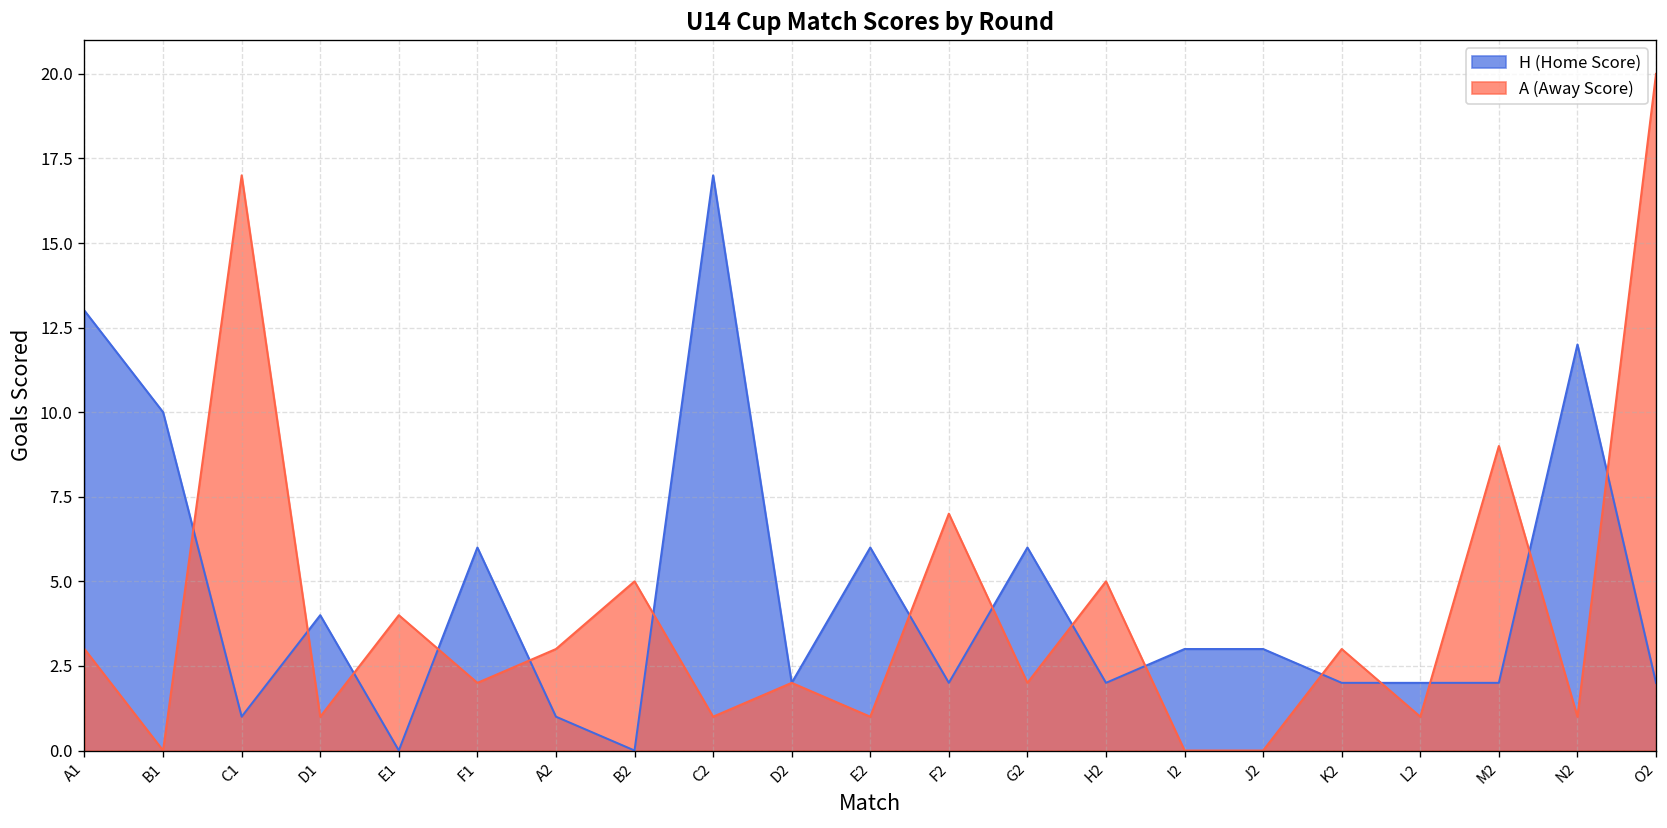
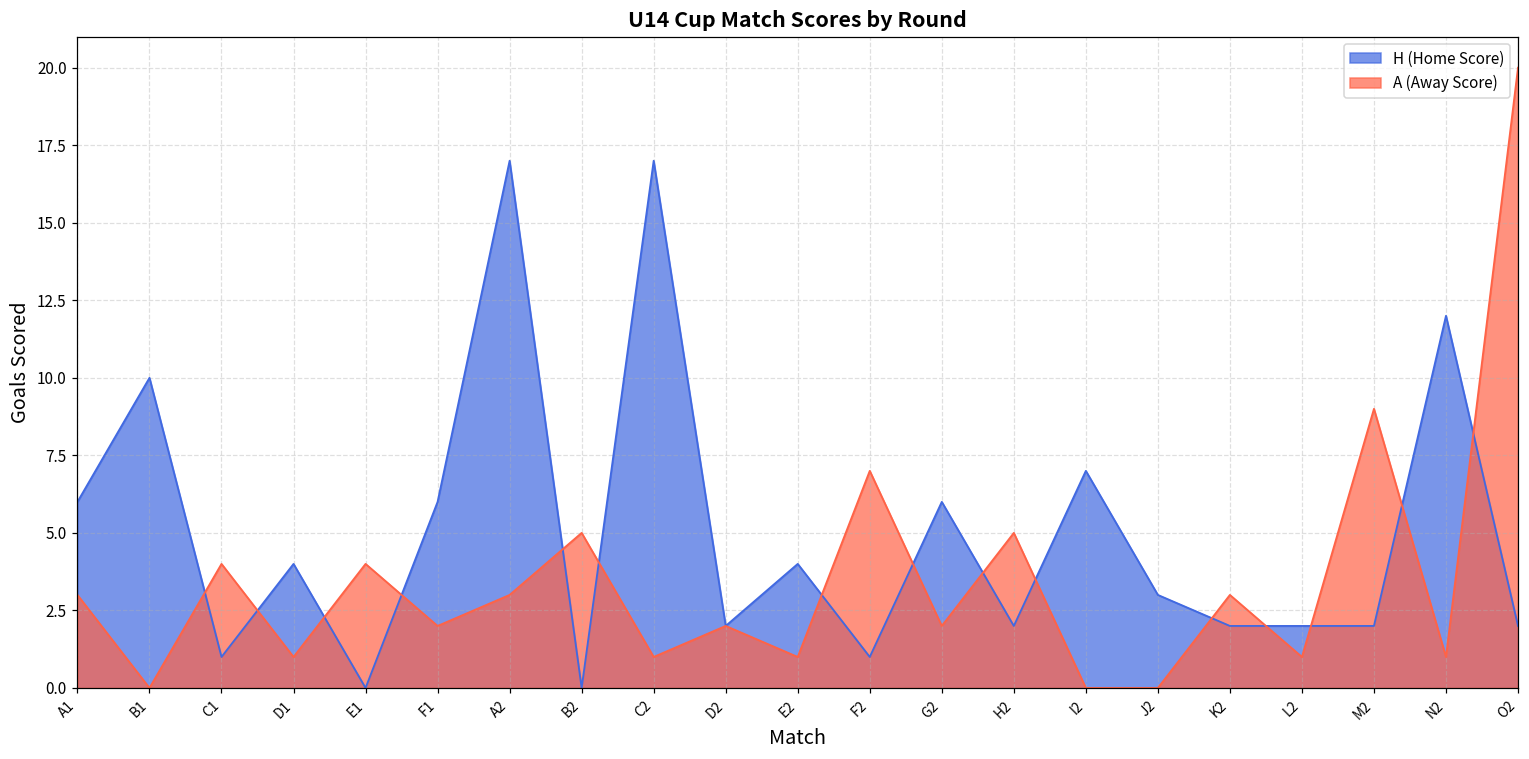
  {
    "H (Home Score)": {
-     "A1": 13,
+     "A1": 6,
      "B1": 10,
      "C1": 1,
      "D1": 4,
      "E1": 0,
      "F1": 6,
-     "A2": 1,
+     "A2": 17,
      "B2": 0,
      "C2": 17,
-     "E2": 6,
-     "F2": 2,
+     "E2": 4,
+     "F2": 1,
      "G2": 6,
      "H2": 2,
-     "I2": 3,
+     "I2": 7,
      "J2": 3,
      "K2": 2,
      "L2": 2,
      "M2": 2,
      "N2": 12,
      "O2": 2
    },
    "A (Away Score)": {
      "A1": 3,
      "B1": 0,
-     "C1": 17,
+     "C1": 4,
      "D1": 1,
      "E1": 4,
      "F1": 2,
      "A2": 3,
      "B2": 5,
      "C2": 1,
      "E2": 1,
      "F2": 7,
      "G2": 2,
      "H2": 5,
      "I2": 0,
      "J2": 0,
      "K2": 3,
      "L2": 1,
      "M2": 9,
      "N2": 1,
      "O2": 20
    }
  }
